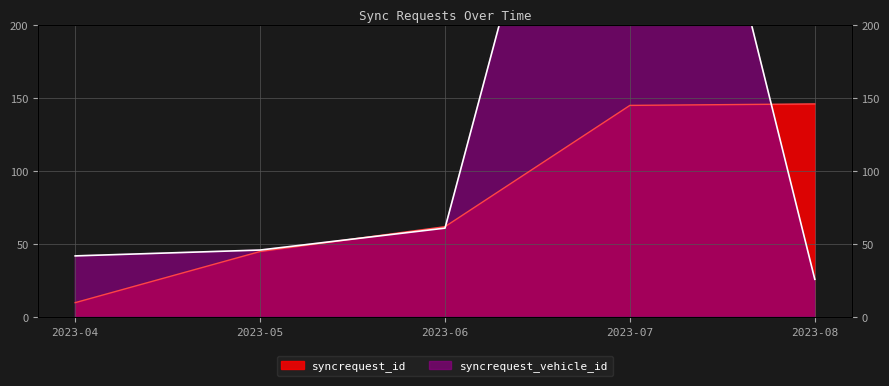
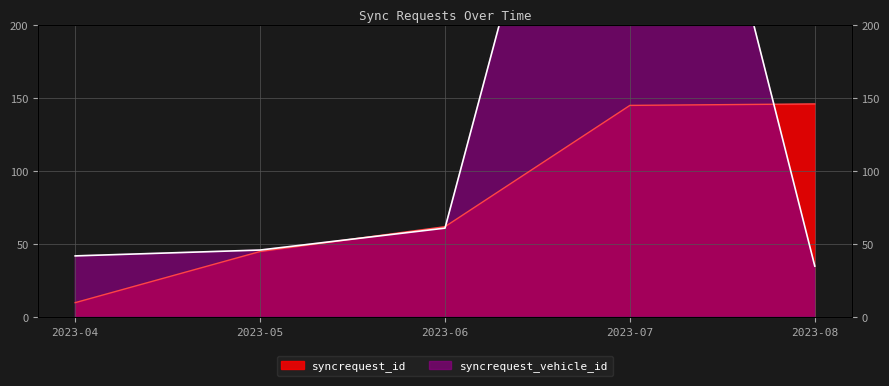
  {
    "syncrequest_id": {
      "2023-04": 10,
      "2023-07": 145,
      "2023-08": 146
    },
    "syncrequest_vehicle_id": {
      "2023-04": 42,
-     "2023-08": 26
+     "2023-08": 35
    }
  }
